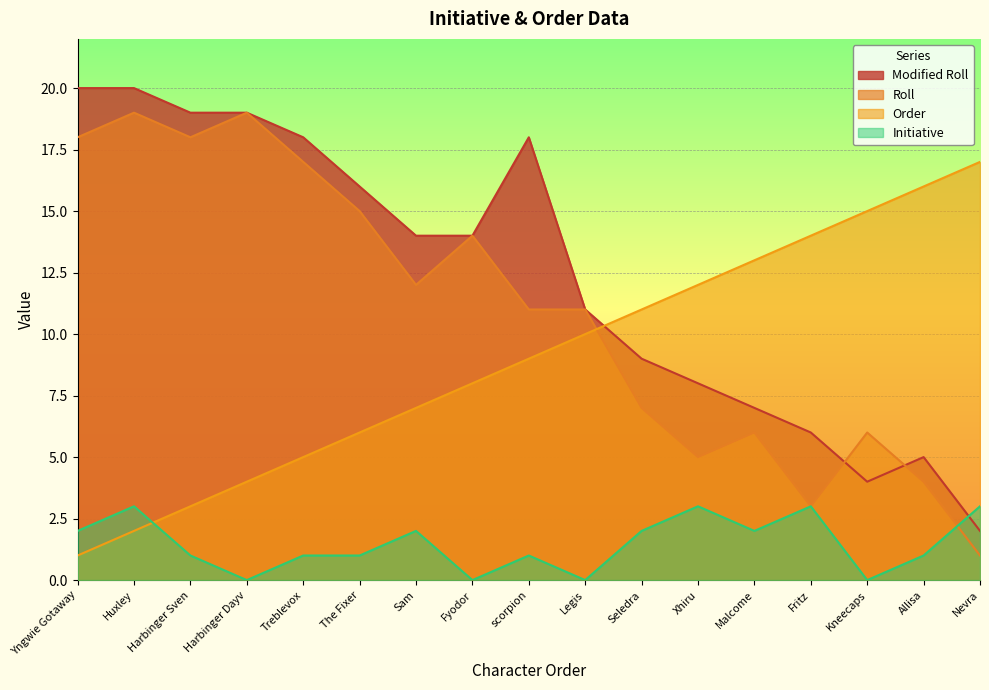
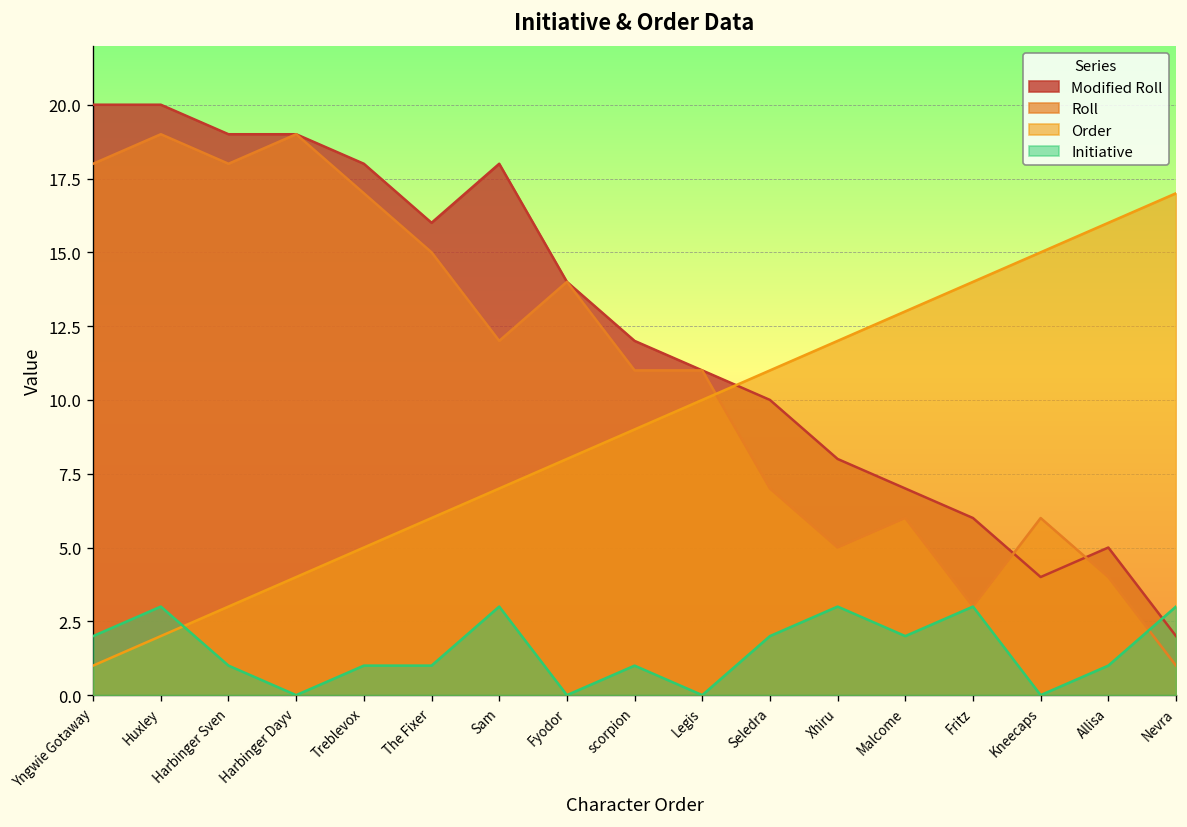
  {
    "Modified Roll": {
      "Yngwie Gotaway": 20,
      "Huxley": 20,
      "Harbinger Sven": 19,
      "Treblevox": 18,
      "The Fixer": 16,
-     "Sam": 14,
-     "scorpion": 18,
-     "Seledra": 9,
+     "Sam": 18,
+     "scorpion": 12,
+     "Seledra": 10,
      "Xhiru": 8,
      "Malcome": 7,
      "Fritz": 6,
      "Kneecaps": 4,
      "Allisa": 5,
      "Nevra": 2
    },
    "Initiative": {
      "Yngwie Gotaway": 2,
      "Huxley": 3,
      "Harbinger Sven": 1,
      "Harbinger Dayv": 0,
      "Treblevox": 1,
      "The Fixer": 1,
-     "Sam": 2,
+     "Sam": 3,
      "Fyodor": 0,
      "scorpion": 1,
      "Legis": 0,
      "Seledra": 2,
      "Xhiru": 3,
      "Malcome": 2,
      "Kneecaps": 0,
      "Allisa": 1,
      "Nevra": 3
    }
  }
